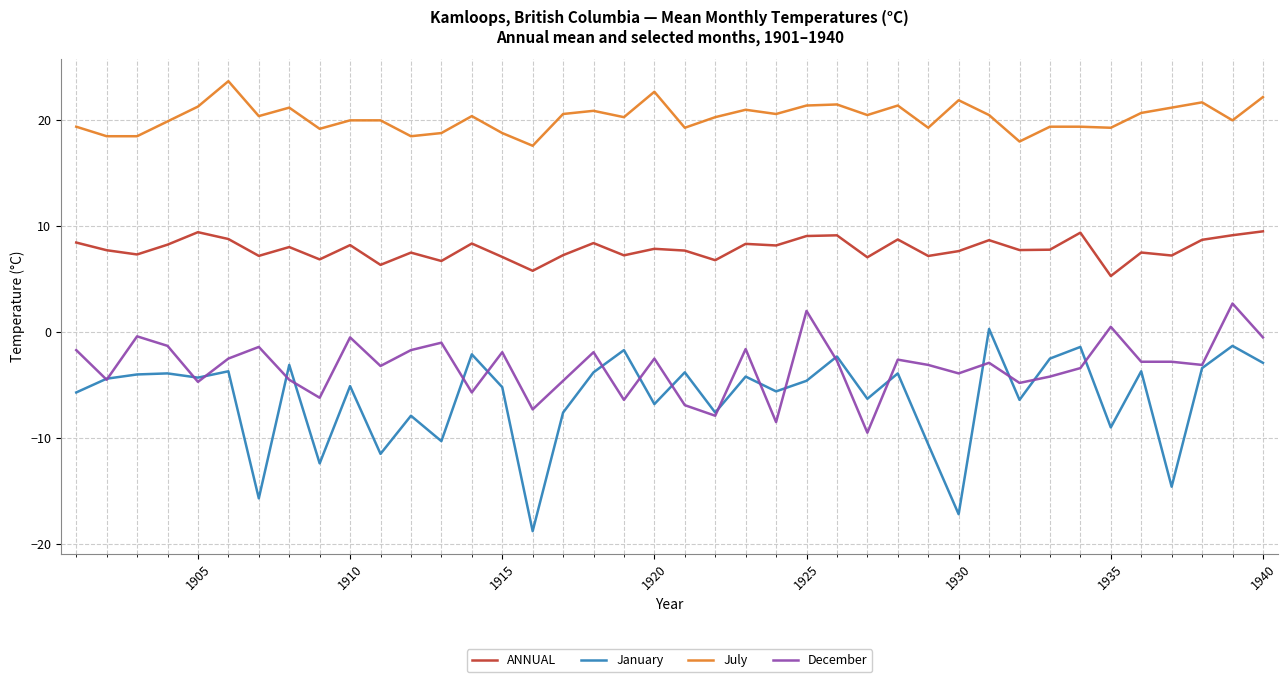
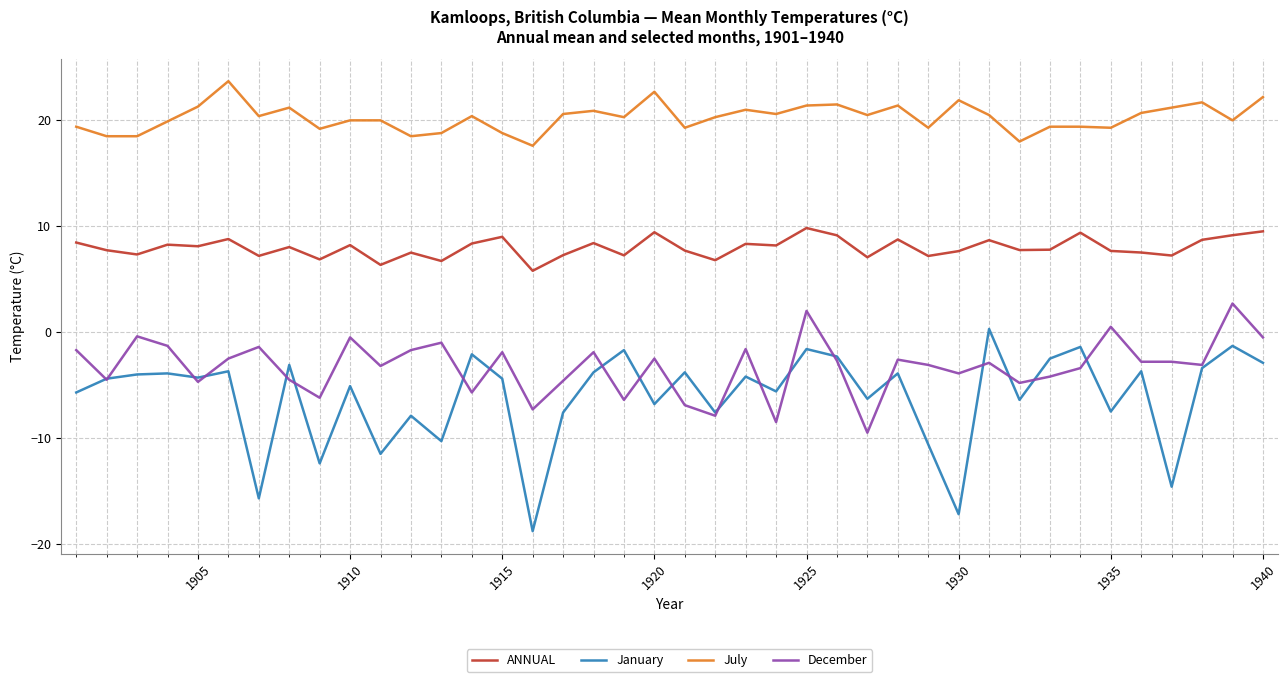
  {
    "ANNUAL": {
-     "1905": 9.4,
+     "1905": 8.1,
      "1910": 8.2,
-     "1915": 7.1,
-     "1920": 7.9,
-     "1925": 9.1,
+     "1915": 9.0,
+     "1920": 9.4,
+     "1925": 9.8,
      "1930": 7.6,
-     "1935": 5.3,
+     "1935": 7.7,
      "1940": 9.5
    },
    "January": {
      "1905": -4.3,
      "1910": -5.1,
-     "1915": -5.2,
+     "1915": -4.4,
      "1920": -6.8,
-     "1925": -4.6,
+     "1925": -1.6,
      "1930": -17.2,
-     "1935": -9.0,
+     "1935": -7.5,
      "1940": -2.9
    },
    "July": {
      "1905": 21.3,
      "1910": 20.0,
      "1915": 18.8,
      "1920": 22.7,
      "1925": 21.4,
      "1930": 21.9,
      "1935": 19.3,
      "1940": 22.2
    },
    "December": {
      "1905": -4.7,
      "1910": -0.5,
      "1915": -1.9,
      "1920": -2.5,
      "1925": 2.0,
      "1930": -3.9,
      "1935": 0.5,
      "1940": -0.5
    }
  }
